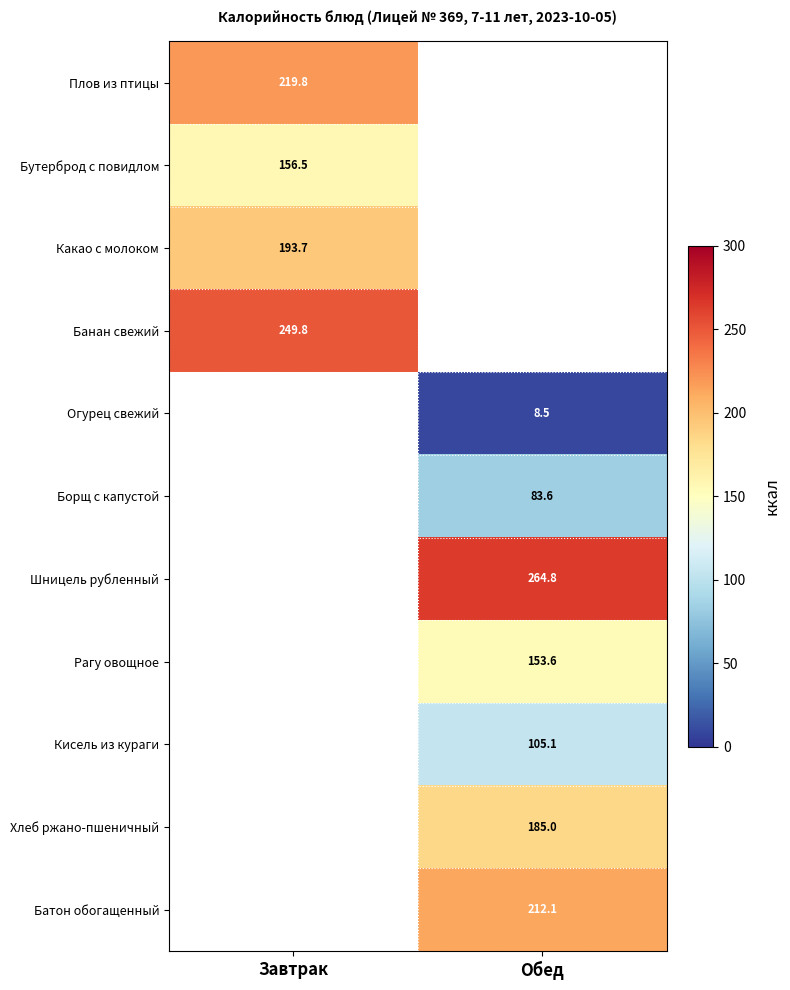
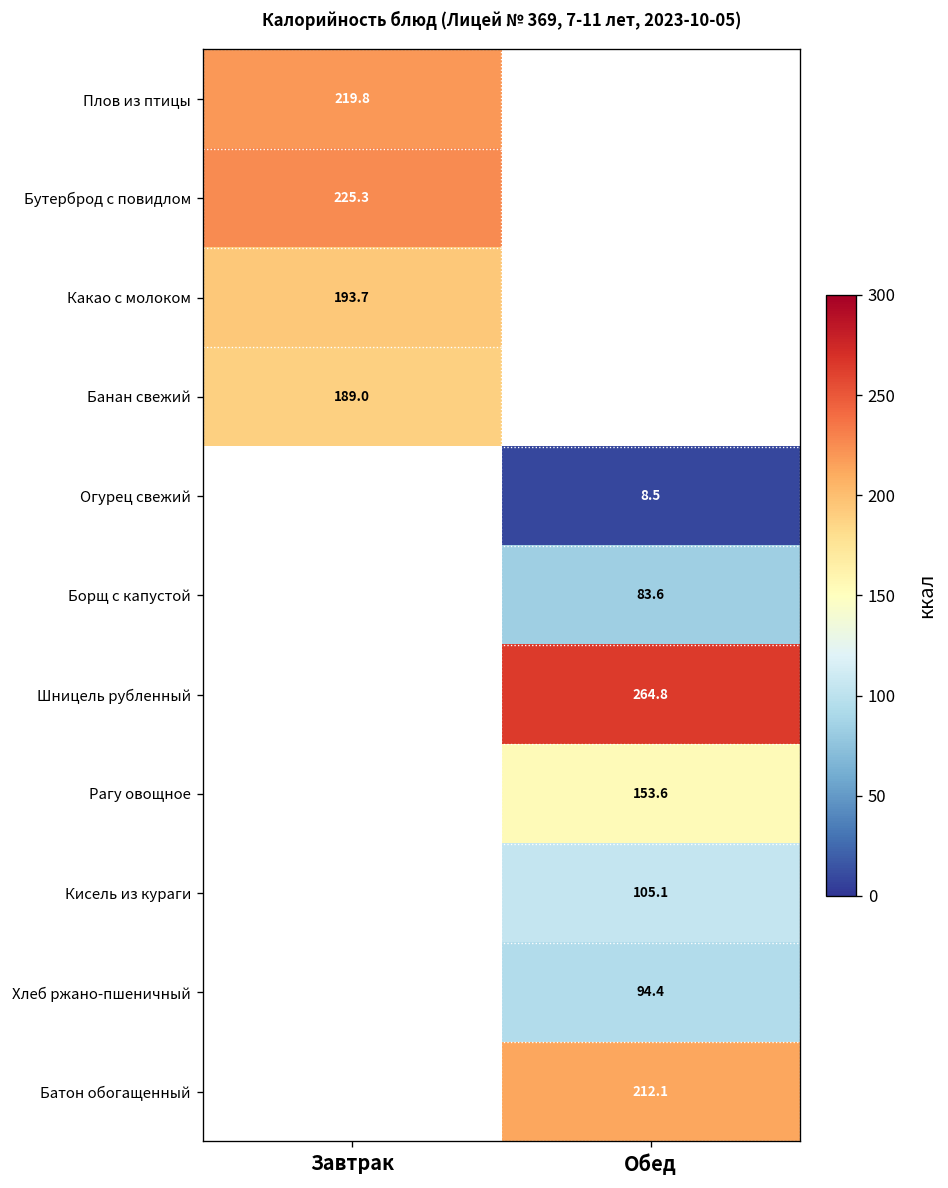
  {
    "Плов из птицы": {
      "Завтрак": 219.8
    },
    "Бутерброд с повидлом": {
-     "Завтрак": 156.5
+     "Завтрак": 225.3
    },
    "Какао с молоком": {
      "Завтрак": 193.7
    },
    "Банан свежий": {
-     "Завтрак": 249.8
+     "Завтрак": 189.0
    },
    "Огурец свежий": {
      "Обед": 8.5
    },
    "Борщ с капустой": {
      "Обед": 83.6
    },
    "Шницель рубленный": {
      "Обед": 264.8
    },
    "Рагу овощное": {
      "Обед": 153.6
    },
    "Кисель из кураги": {
      "Обед": 105.1
    },
    "Хлеб ржано-пшеничный": {
-     "Обед": 185.0
+     "Обед": 94.4
    },
    "Батон обогащенный": {
      "Обед": 212.1
    }
  }
